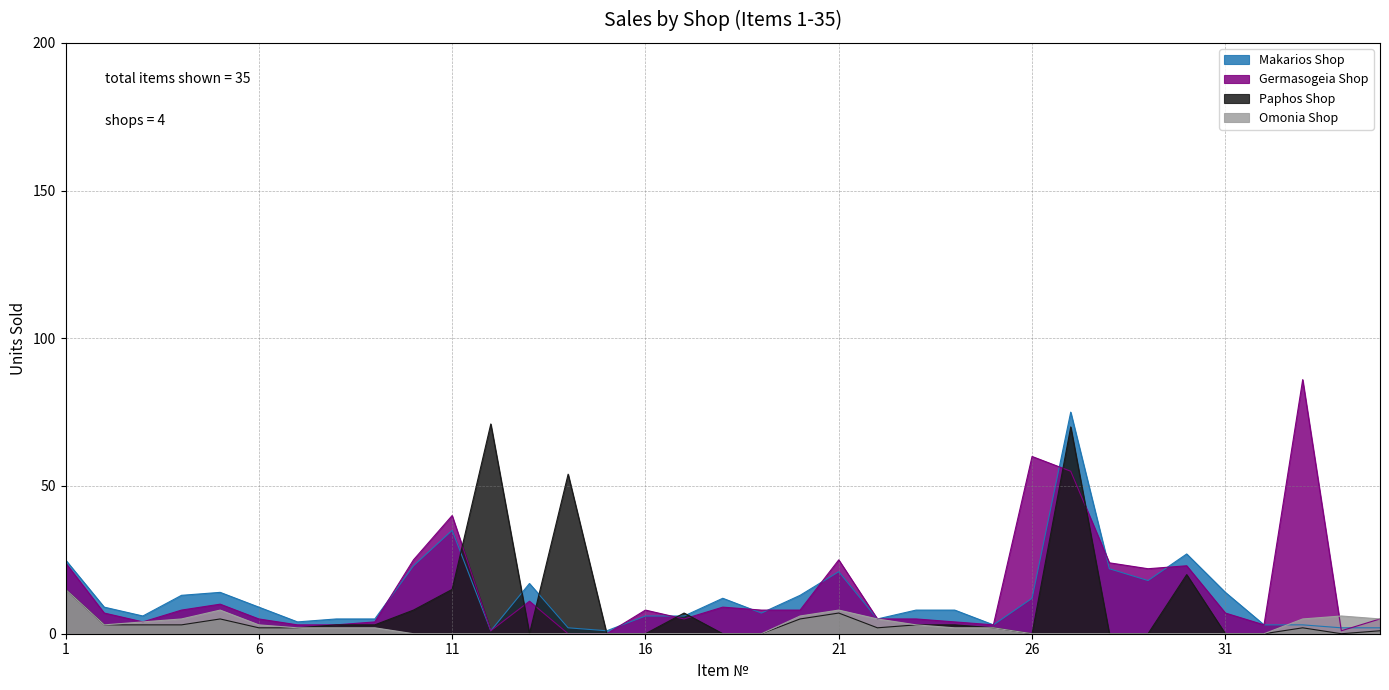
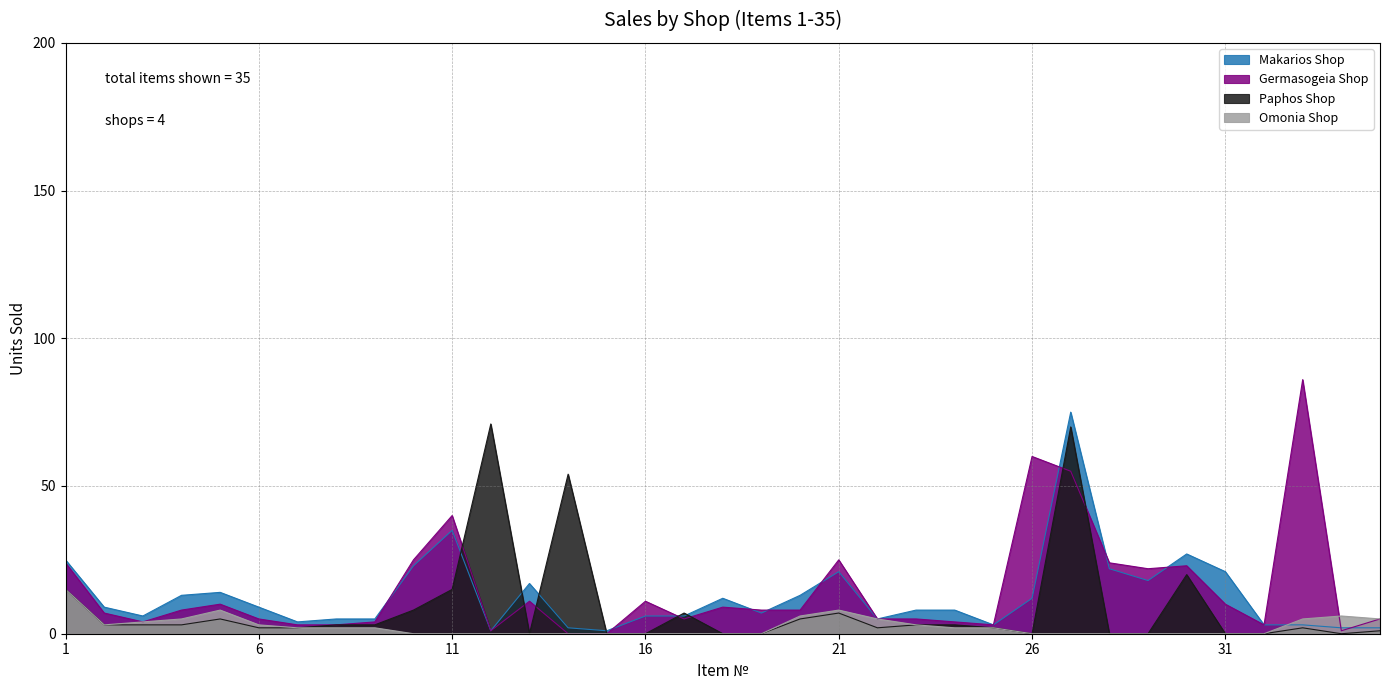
  {
    "Makarios Shop": {
      "1": 25,
      "6": 9,
      "11": 35,
      "16": 6,
      "21": 21,
      "26": 12,
-     "31": 14
+     "31": 21
    },
    "Germasogeia Shop": {
      "1": 24,
      "6": 5,
      "11": 40,
-     "16": 8,
+     "16": 11,
      "21": 25,
      "26": 60,
-     "31": 7
+     "31": 10
    },
    "Paphos Shop": {
      "6": 2,
      "11": 15,
      "21": 7
    },
    "Omonia Shop": {
      "6": 3,
      "11": 0,
      "21": 8
    }
  }
